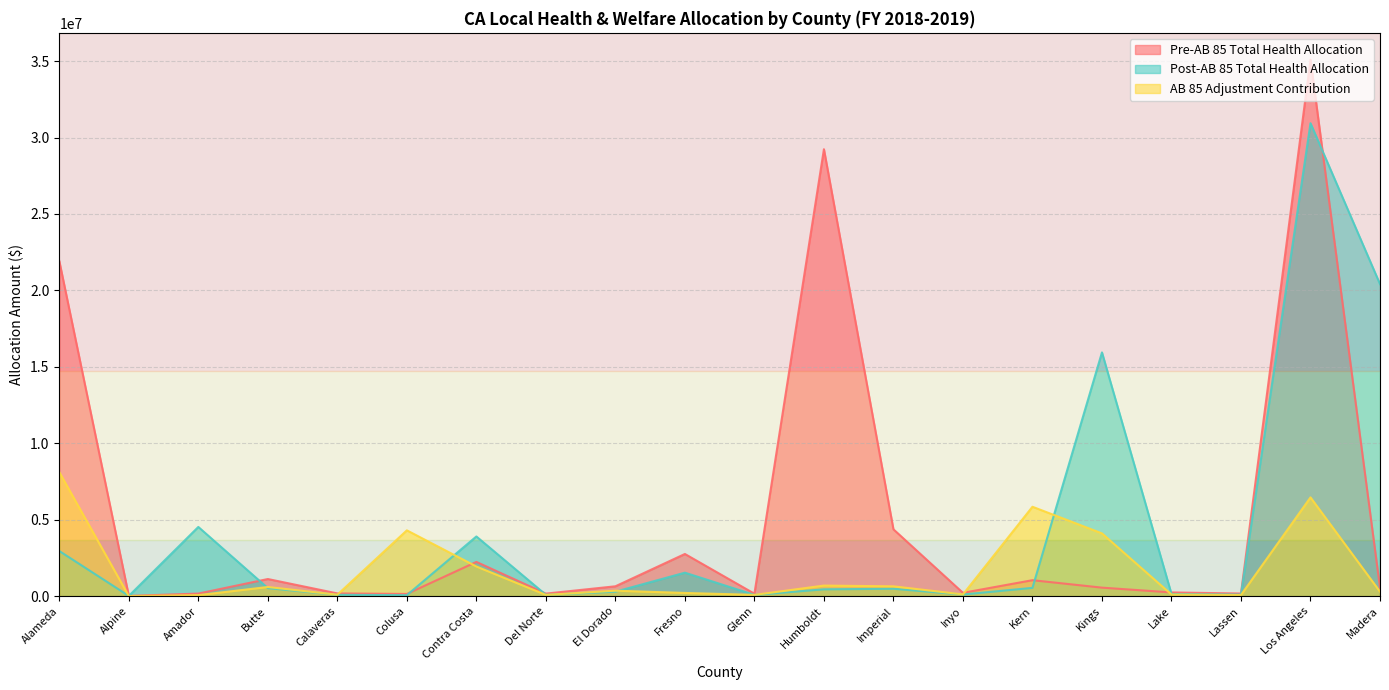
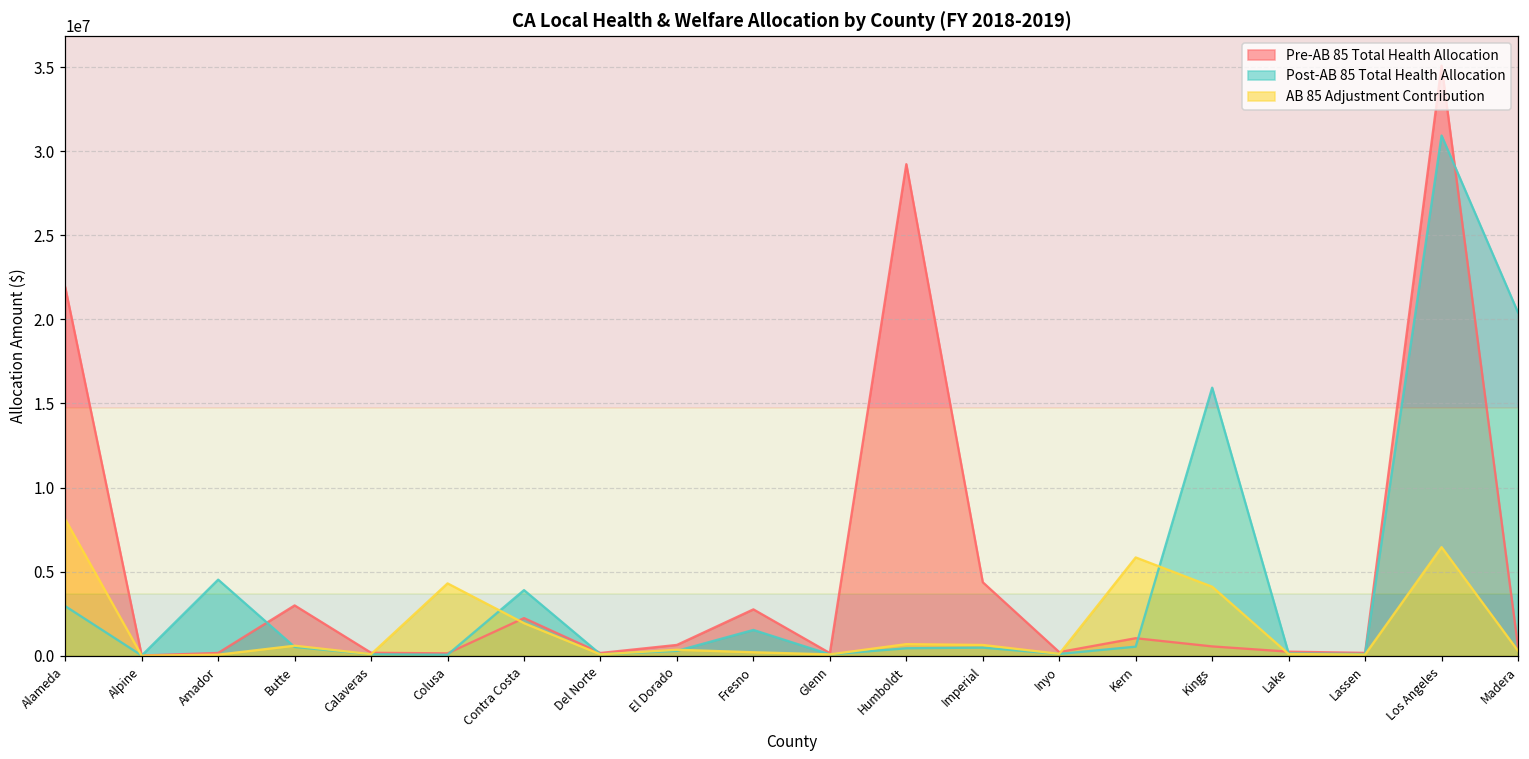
  {
    "Pre-AB 85 Total Health Allocation": {
      "Alameda": 21900000,
-     "Butte": 1100000,
+     "Butte": 3000000,
      "Contra Costa": 2200000,
      "El Dorado": 600000,
      "Fresno": 2800000,
      "Humboldt": 29200000,
      "Imperial": 4400000,
      "Kern": 1000000,
      "Kings": 600000,
      "Madera": 500000
    },
    "Post-AB 85 Total Health Allocation": {
      "Alameda": 2900000,
      "Amador": 4500000,
      "Contra Costa": 3900000,
      "Fresno": 1500000,
      "Humboldt": 400000,
      "Kern": 500000,
      "Kings": 15900000,
      "Los Angeles": 30900000,
      "Madera": 20400000
    },
    "AB 85 Adjustment Contribution": {
      "Alameda": 8100000,
      "Colusa": 4300000,
      "Contra Costa": 1900000,
      "Fresno": 200000,
      "Humboldt": 700000,
      "Kern": 5800000,
      "Kings": 4100000,
      "Los Angeles": 6500000,
      "Madera": 300000
    }
  }
